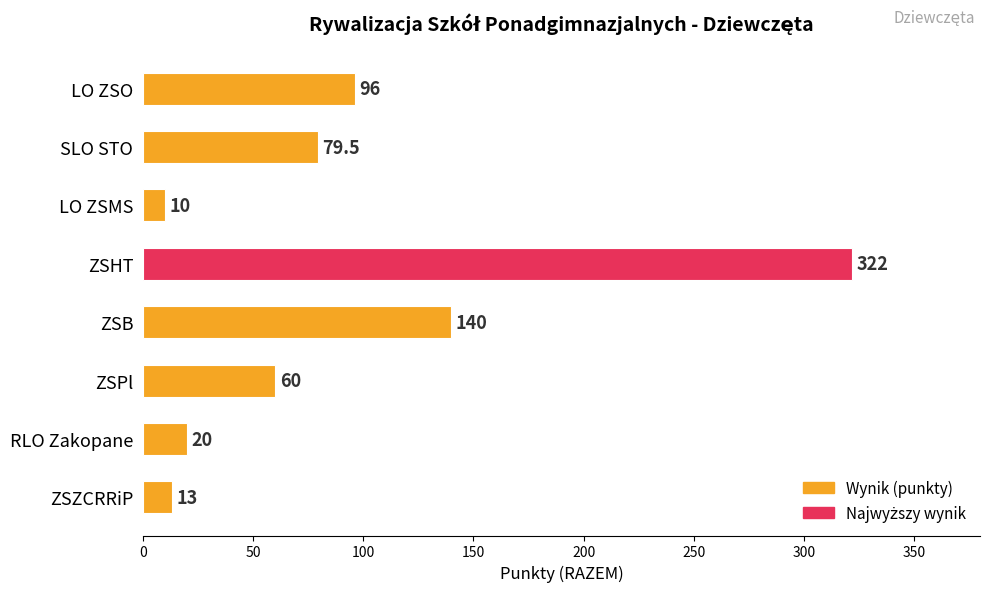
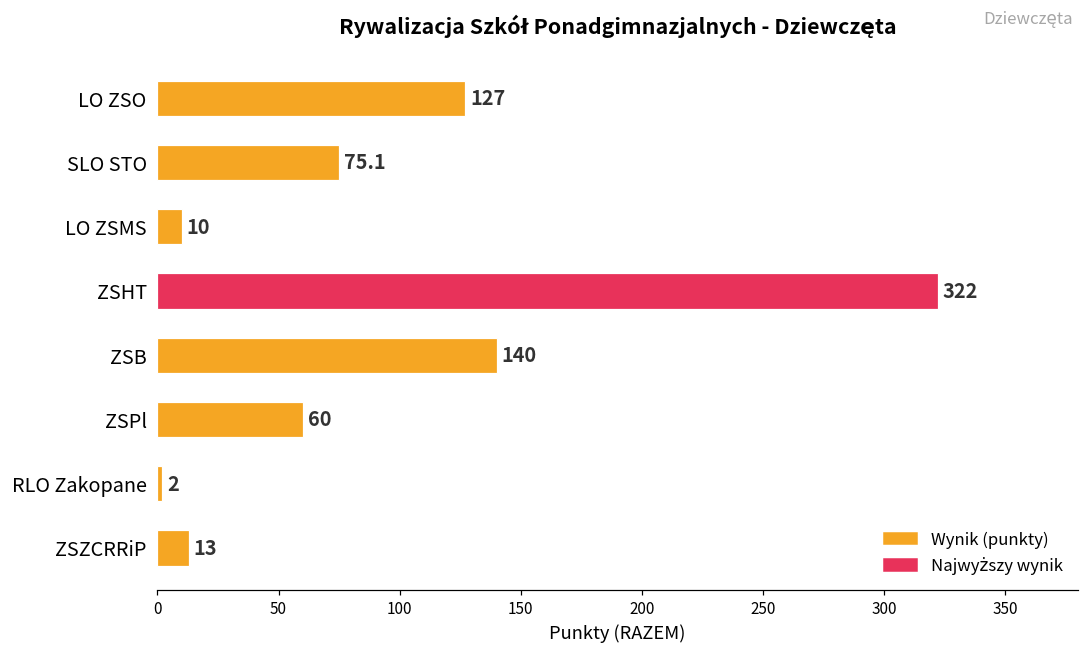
  {
-   "LO ZSO": 96,
-   "SLO STO": 79.5,
+   "LO ZSO": 127,
+   "SLO STO": 75.1,
    "LO ZSMS": 10,
    "ZSHT": 322,
    "ZSB": 140,
    "ZSPl": 60,
-   "RLO Zakopane": 20,
+   "RLO Zakopane": 2,
    "ZSZCRRiP": 13
  }
